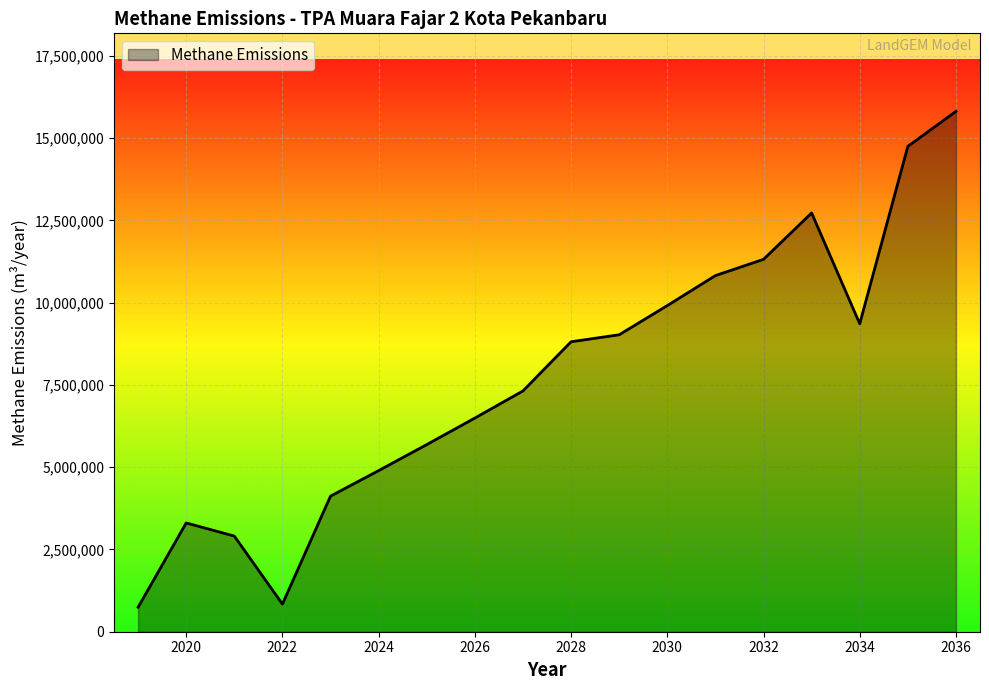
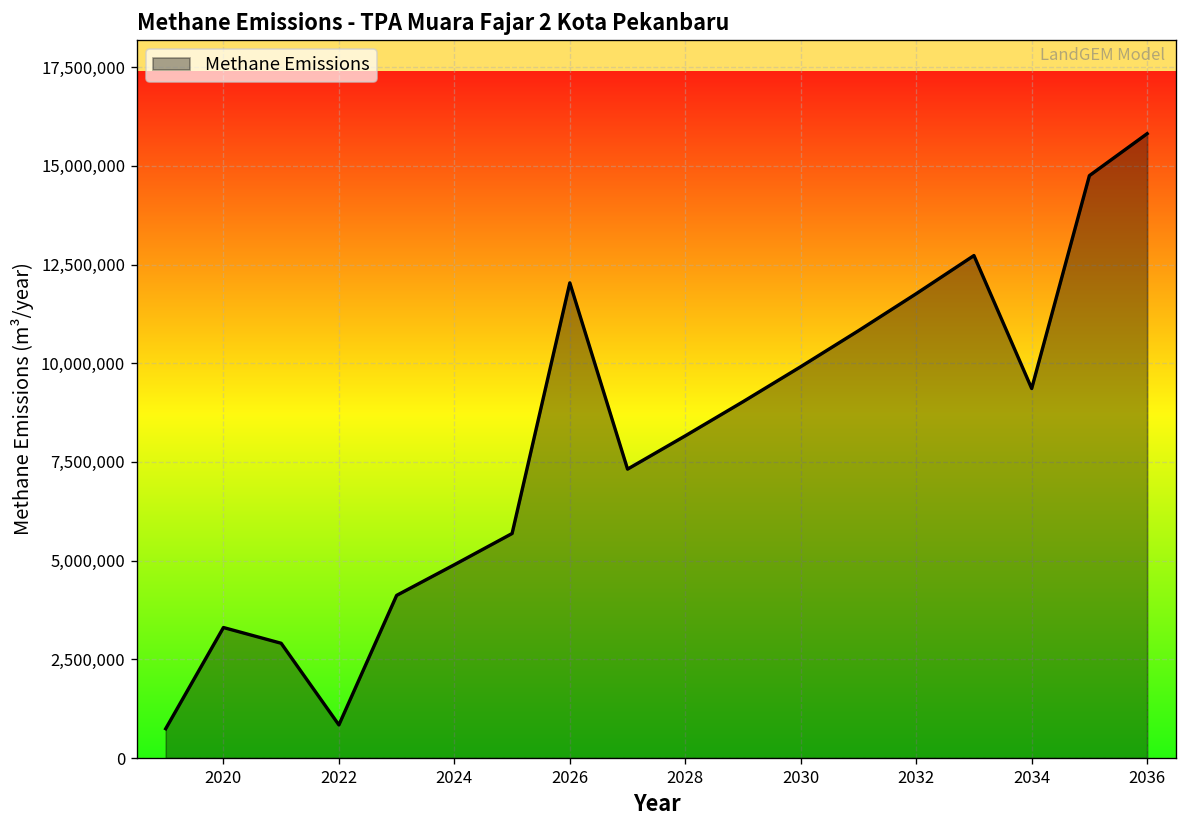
  {
    "2020": "3,300,000",
    "2022": "800,000",
    "2024": "4,900,000",
-   "2026": "6,500,000",
-   "2028": "8,800,000",
+   "2026": "12,000,000",
+   "2028": "8,200,000",
    "2030": "9,900,000",
-   "2032": "11,300,000",
+   "2032": "11,800,000",
    "2034": "9,400,000",
    "2036": "15,800,000"
  }
